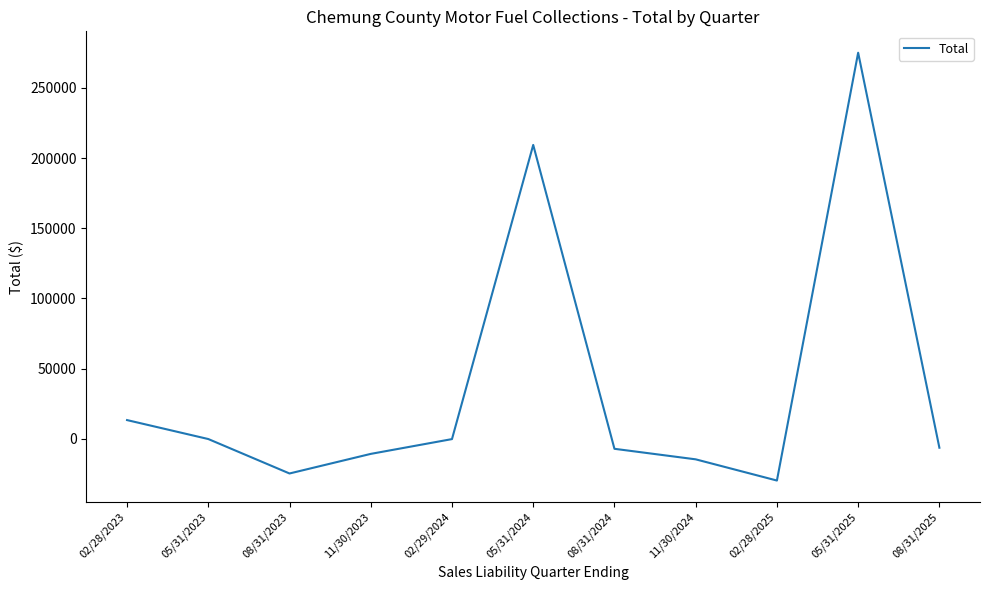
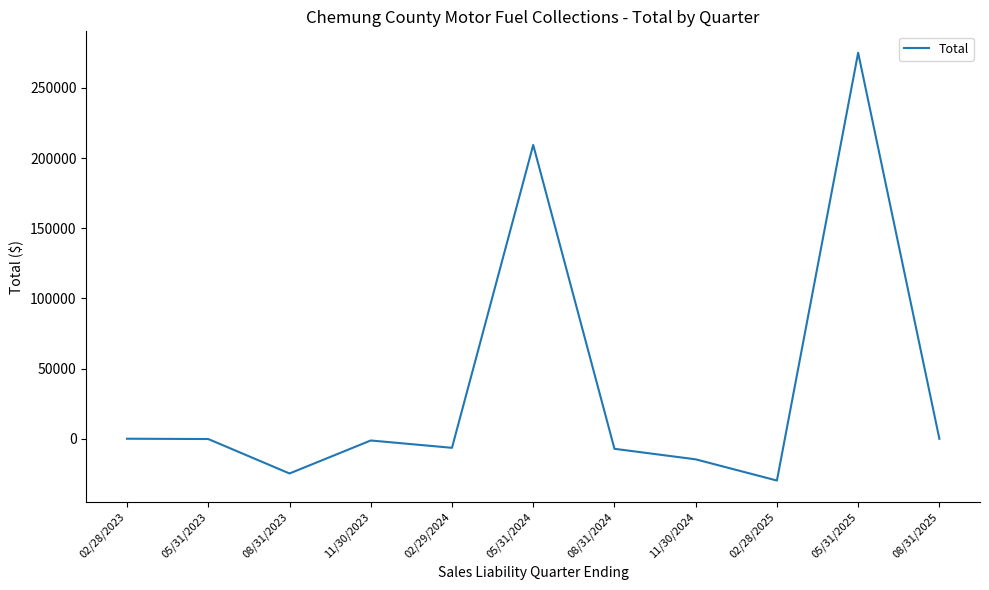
  {
-   "02/28/2023": 13000,
+   "02/28/2023": 0,
    "05/31/2023": 0,
    "08/31/2023": -25000,
-   "11/30/2023": -11000,
-   "02/29/2024": 0,
+   "11/30/2023": -1000,
+   "02/29/2024": -6000,
    "05/31/2024": 209000,
    "08/31/2024": -7000,
    "11/30/2024": -15000,
    "02/28/2025": -30000,
    "05/31/2025": 275000,
-   "08/31/2025": -6000
+   "08/31/2025": 0
  }
